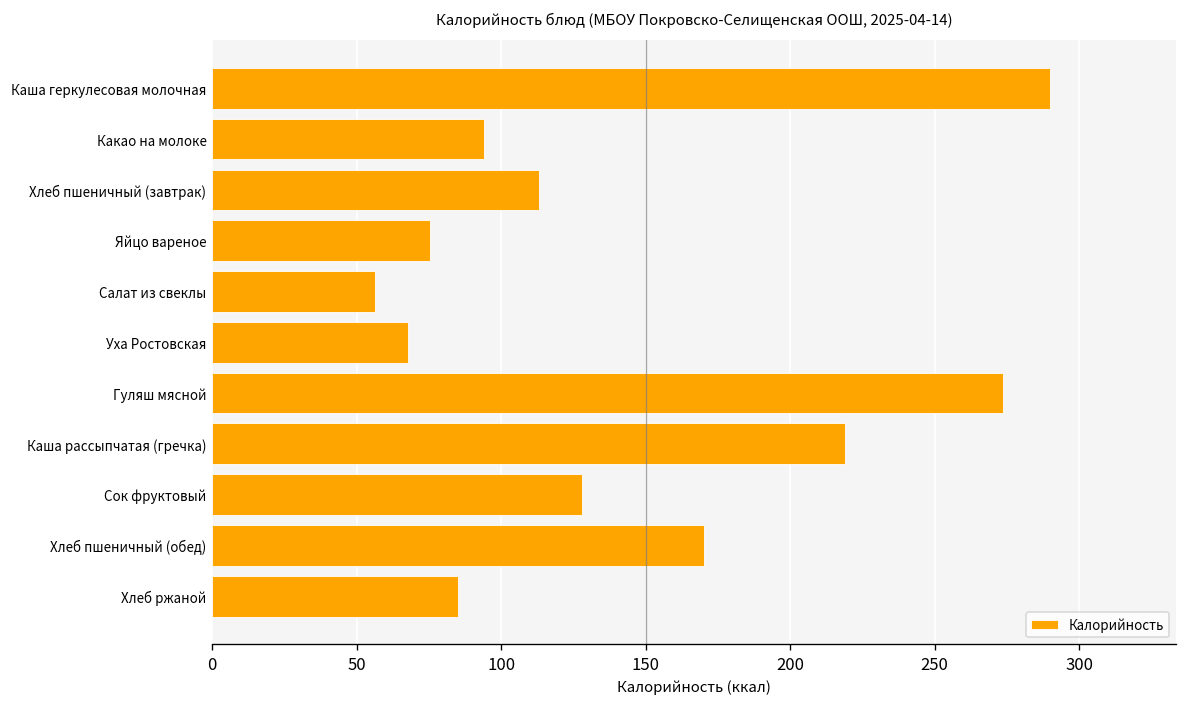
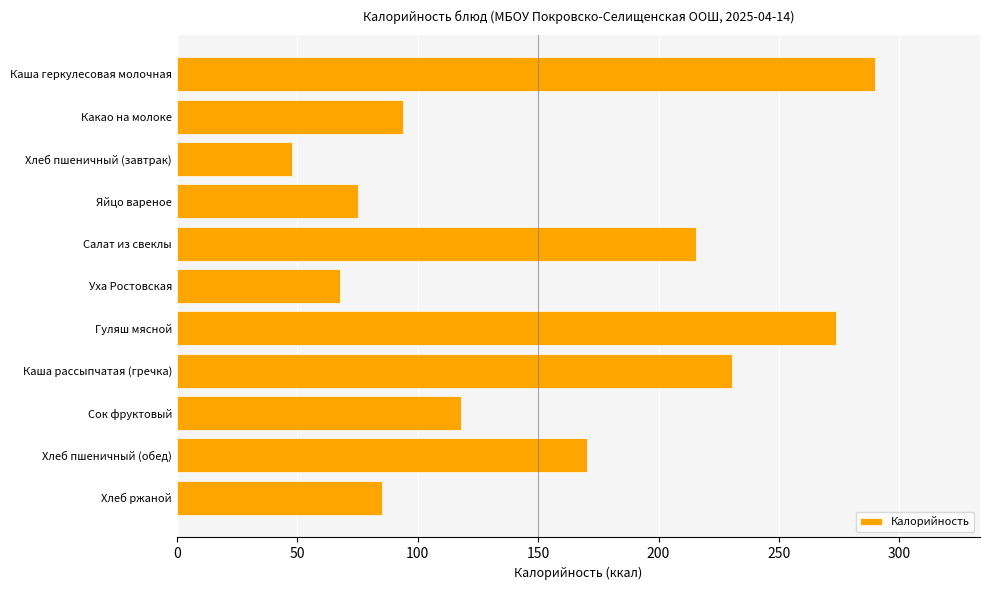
  {
    "Каша геркулесовая молочная": 290,
    "Какао на молоке": 94,
-   "Хлеб пшеничный (завтрак)": 113,
+   "Хлеб пшеничный (завтрак)": 48,
    "Яйцо вареное": 75,
-   "Салат из свеклы": 56,
+   "Салат из свеклы": 216,
    "Уха Ростовская": 68,
    "Гуляш мясной": 274,
-   "Каша рассыпчатая (гречка)": 219,
-   "Сок фруктовый": 128,
+   "Каша рассыпчатая (гречка)": 230,
+   "Сок фруктовый": 118,
    "Хлеб пшеничный (обед)": 170,
    "Хлеб ржаной": 85
  }
